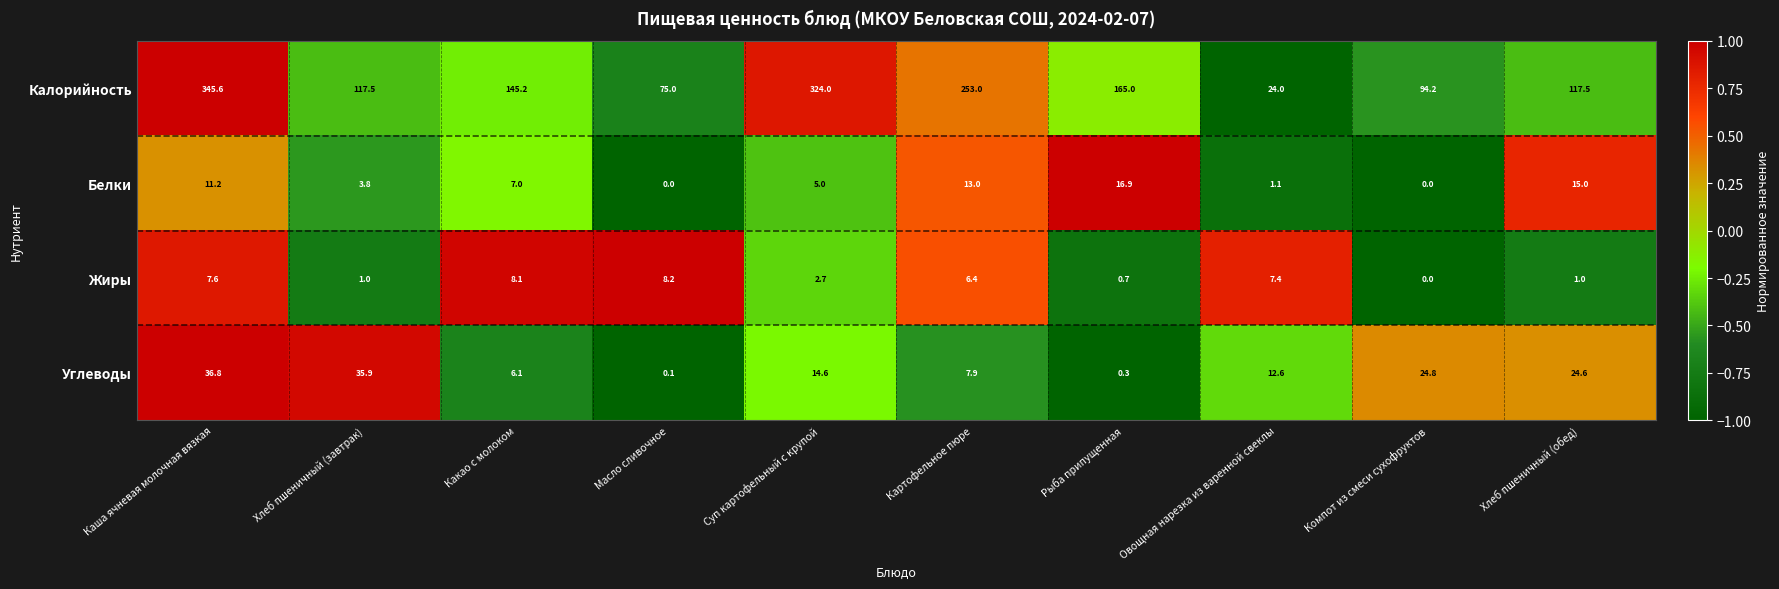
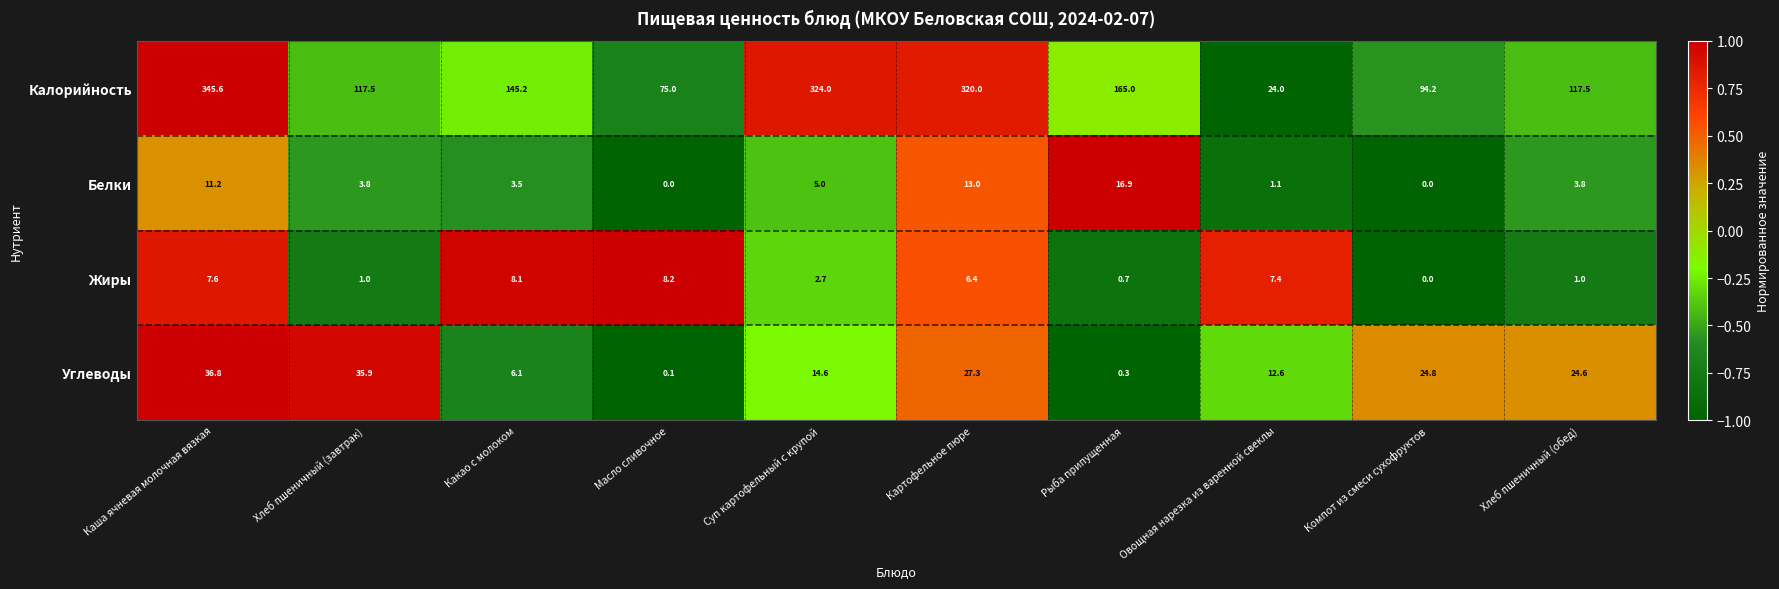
  {
    "Калорийность": {
      "Каша ячневая молочная вязкая": 345.6,
      "Хлеб пшеничный (завтрак)": 117.5,
      "Какао с молоком": 145.2,
      "Масло сливочное": 75.0,
      "Суп картофельный с крупой": 324.0,
-     "Картофельное пюре": 253.0,
+     "Картофельное пюре": 320.0,
      "Рыба припущенная": 165.0,
      "Овощная нарезка из варенной свеклы": 24.0,
      "Компот из смеси сухофруктов": 94.2,
      "Хлеб пшеничный (обед)": 117.5
    },
    "Белки": {
      "Каша ячневая молочная вязкая": 11.2,
      "Хлеб пшеничный (завтрак)": 3.8,
-     "Какао с молоком": 7.0,
+     "Какао с молоком": 3.5,
      "Масло сливочное": 0.0,
      "Суп картофельный с крупой": 5.0,
      "Картофельное пюре": 13.0,
      "Рыба припущенная": 16.9,
      "Овощная нарезка из варенной свеклы": 1.1,
      "Компот из смеси сухофруктов": 0.0,
-     "Хлеб пшеничный (обед)": 15.0
+     "Хлеб пшеничный (обед)": 3.8
    },
    "Жиры": {
      "Каша ячневая молочная вязкая": 7.6,
      "Хлеб пшеничный (завтрак)": 1.0,
      "Какао с молоком": 8.1,
      "Масло сливочное": 8.2,
      "Суп картофельный с крупой": 2.7,
      "Картофельное пюре": 6.4,
      "Рыба припущенная": 0.7,
      "Овощная нарезка из варенной свеклы": 7.4,
      "Компот из смеси сухофруктов": 0.0,
      "Хлеб пшеничный (обед)": 1.0
    },
    "Углеводы": {
      "Каша ячневая молочная вязкая": 36.8,
      "Хлеб пшеничный (завтрак)": 35.9,
      "Какао с молоком": 6.1,
      "Масло сливочное": 0.1,
      "Суп картофельный с крупой": 14.6,
-     "Картофельное пюре": 7.9,
+     "Картофельное пюре": 27.3,
      "Рыба припущенная": 0.3,
      "Овощная нарезка из варенной свеклы": 12.6,
      "Компот из смеси сухофруктов": 24.8,
      "Хлеб пшеничный (обед)": 24.6
    }
  }
